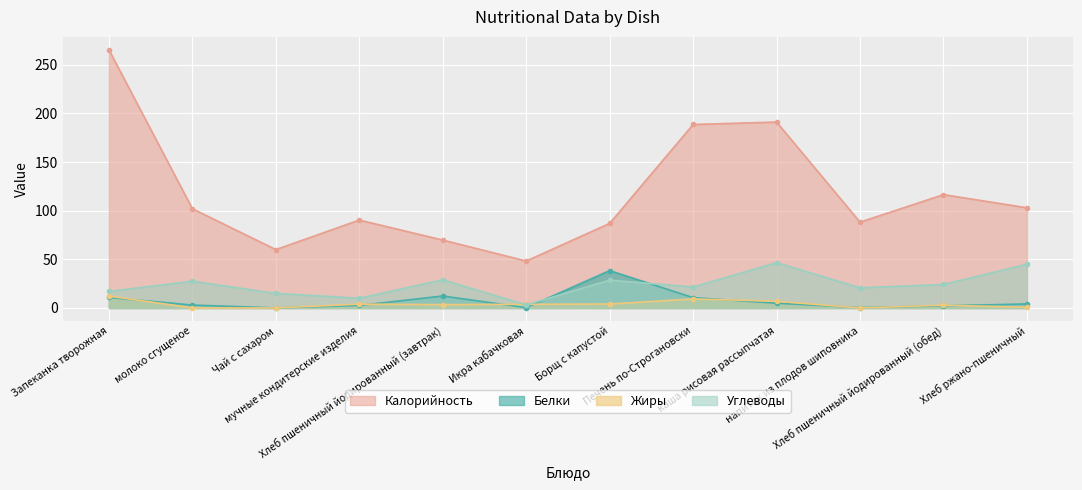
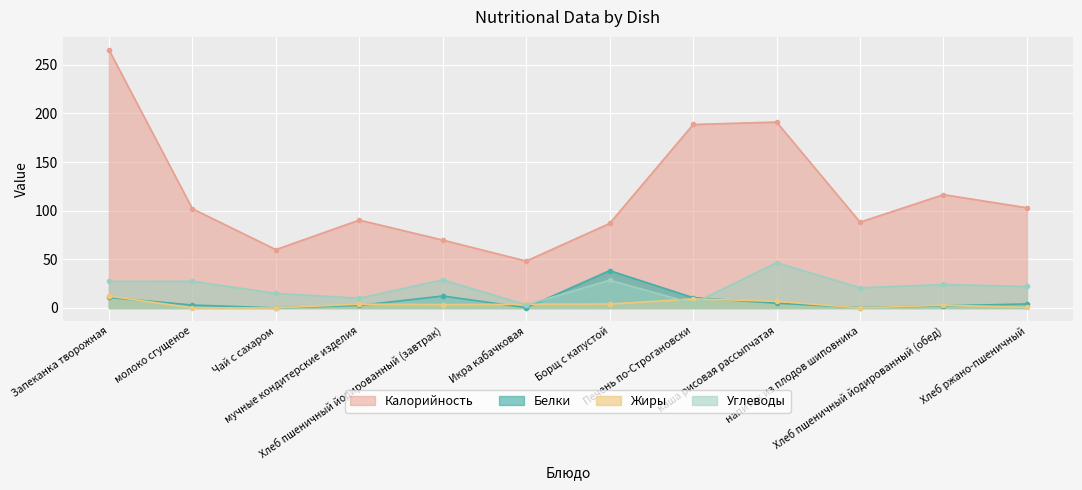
  {
    "Белки": {
      "молоко сгущеное": 0,
      "Хлеб пшеничный йодированный (завтрак)": 10,
      "Икра кабачковая": 0,
      "Борщ с капустой": 40,
      "Хлеб ржано-пшеничный": 0
    },
    "Углеводы": {
-     "Запеканка творожная": 20,
+     "Запеканка творожная": 30,
      "молоко сгущеное": 30,
      "Чай с сахаром": 20,
      "мучные кондитерские изделия": 10,
      "Хлеб пшеничный йодированный (завтрак)": 30,
      "Борщ с капустой": 30,
-     "Печень по-Строгановски": 20,
+     "Печень по-Строгановски": 0,
      "каша рисовая рассыпчатая": 50,
      "напиток из плодов шиповника": 20,
      "Хлеб пшеничный йодированный (обед)": 20,
-     "Хлеб ржано-пшеничный": 40
+     "Хлеб ржано-пшеничный": 20
    }
  }
